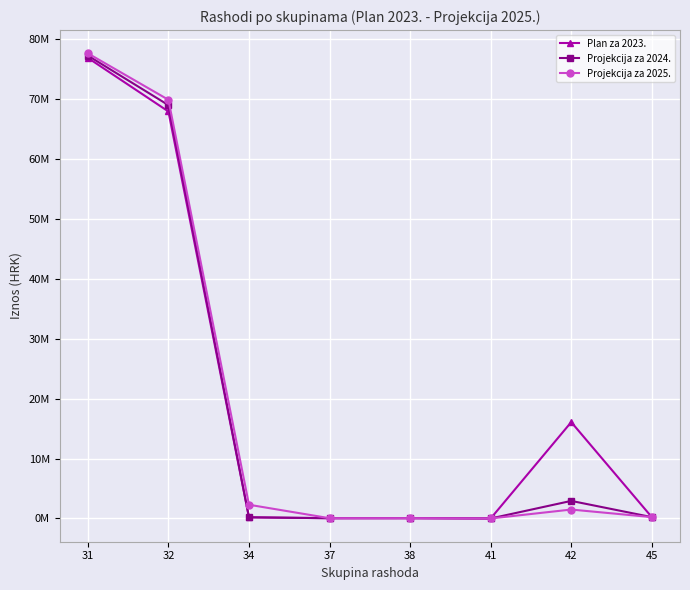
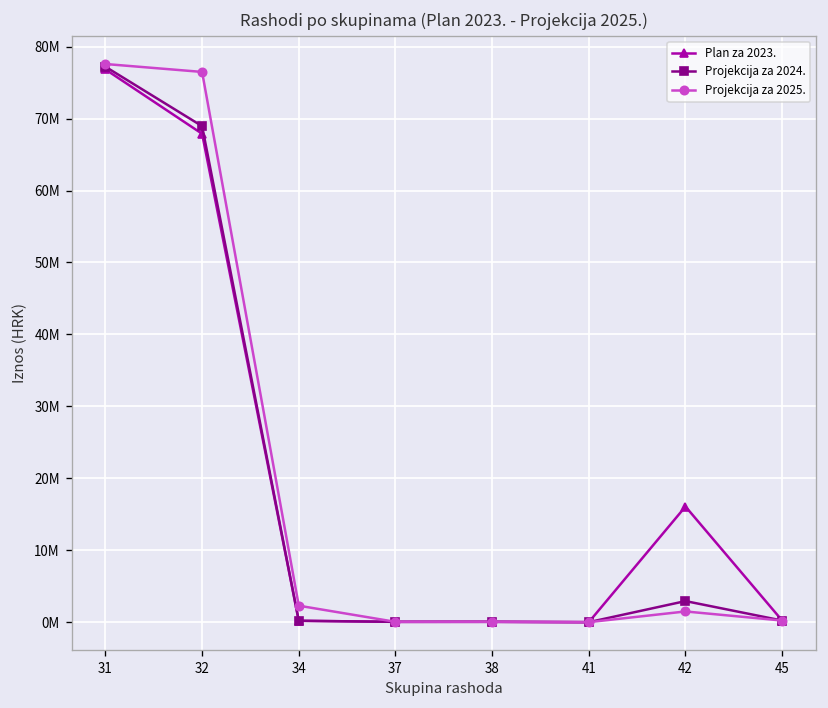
  {
    "Projekcija za 2025.": {
-     "32": 70000000,
+     "32": 76000000,
      "34": 2000000,
      "42": 1000000
    }
  }
